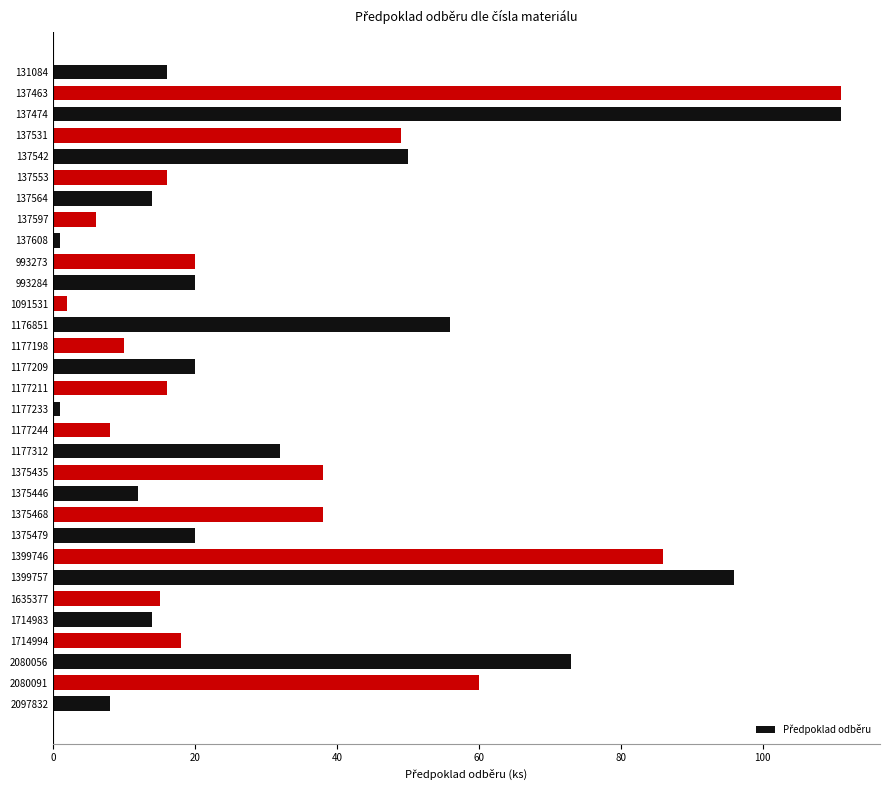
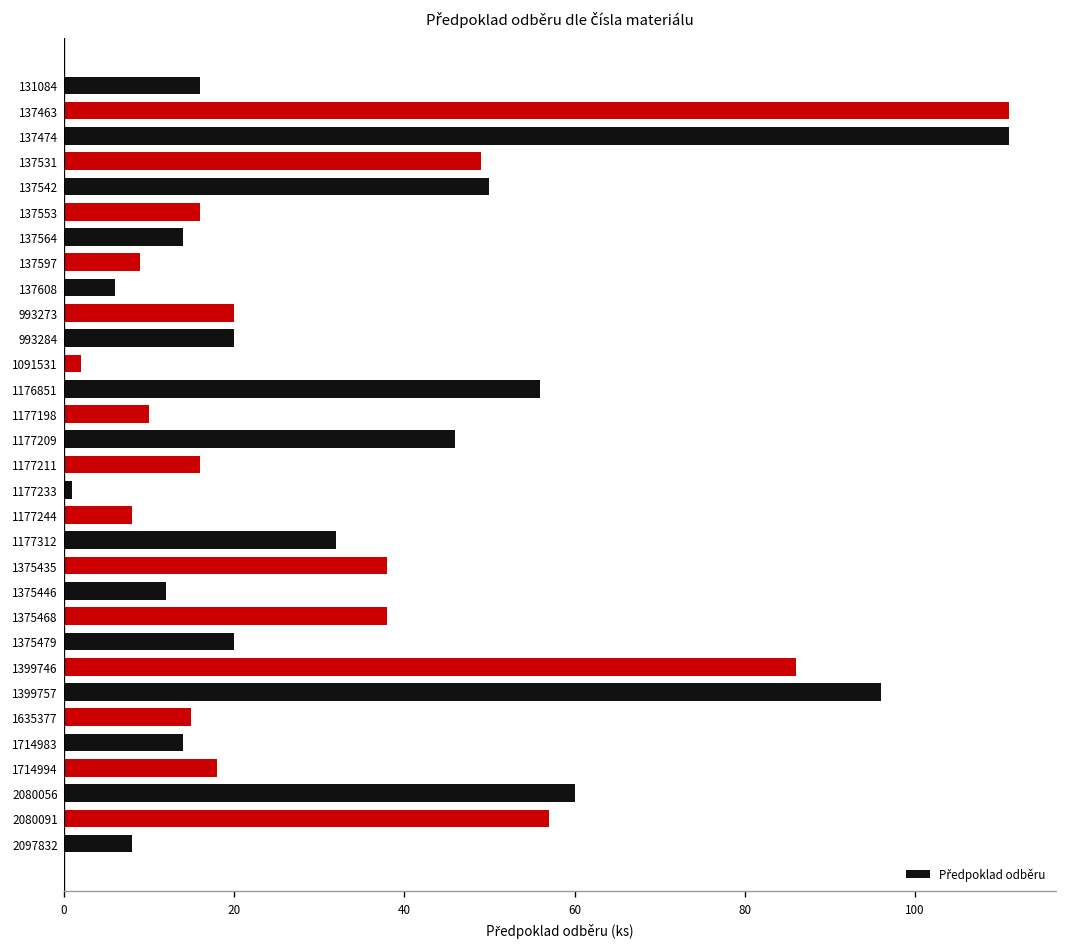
  {
    "131084": 16,
    "137463": 111,
    "137474": 111,
    "137531": 49,
    "137542": 50,
    "137553": 16,
    "137564": 14,
-   "137597": 6,
-   "137608": 1,
+   "137597": 9,
+   "137608": 6,
    "993273": 20,
    "993284": 20,
    "1091531": 2,
    "1176851": 56,
    "1177198": 10,
-   "1177209": 20,
+   "1177209": 46,
    "1177211": 16,
    "1177233": 1,
    "1177244": 8,
    "1177312": 32,
    "1375435": 38,
    "1375446": 12,
    "1375468": 38,
    "1375479": 20,
    "1399746": 86,
    "1399757": 96,
    "1635377": 15,
    "1714983": 14,
    "1714994": 18,
-   "2080056": 73,
-   "2080091": 60,
+   "2080056": 60,
+   "2080091": 57,
    "2097832": 8
  }
